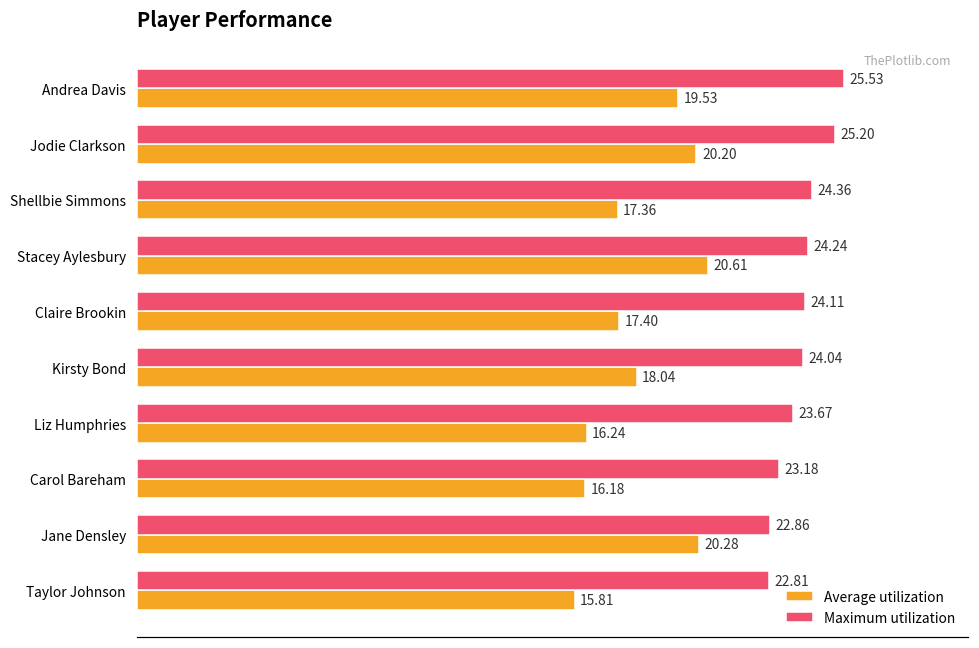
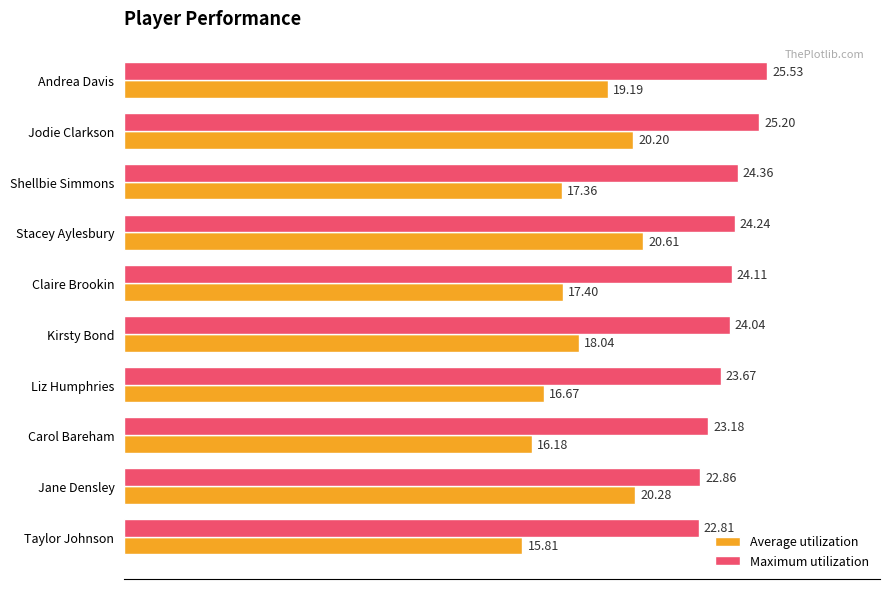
  {
    "Average utilization": {
-     "Andrea Davis": 19.53,
+     "Andrea Davis": 19.19,
      "Jodie Clarkson": 20.20,
      "Shellbie Simmons": 17.36,
      "Stacey Aylesbury": 20.61,
      "Claire Brookin": 17.40,
      "Kirsty Bond": 18.04,
-     "Liz Humphries": 16.24,
+     "Liz Humphries": 16.67,
      "Carol Bareham": 16.18,
      "Jane Densley": 20.28,
      "Taylor Johnson": 15.81
    },
    "Maximum utilization": {
      "Andrea Davis": 25.53,
      "Jodie Clarkson": 25.20,
      "Shellbie Simmons": 24.36,
      "Stacey Aylesbury": 24.24,
      "Claire Brookin": 24.11,
      "Kirsty Bond": 24.04,
      "Liz Humphries": 23.67,
      "Carol Bareham": 23.18,
      "Jane Densley": 22.86,
      "Taylor Johnson": 22.81
    }
  }
